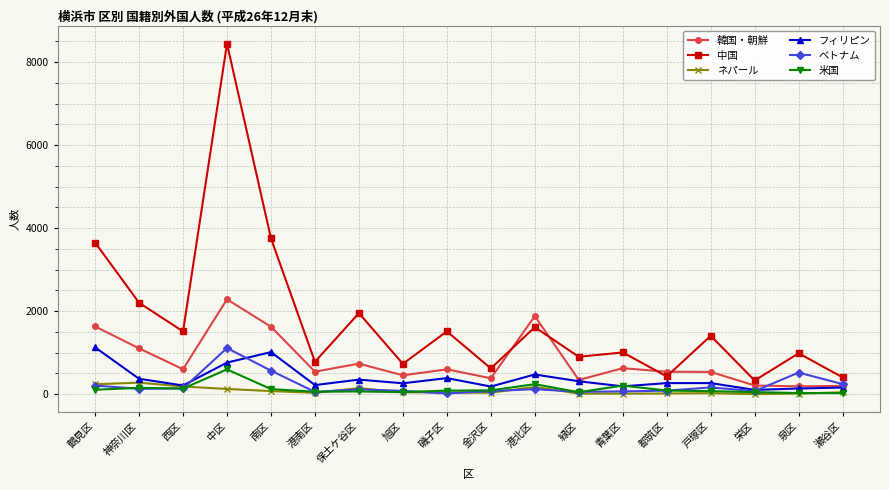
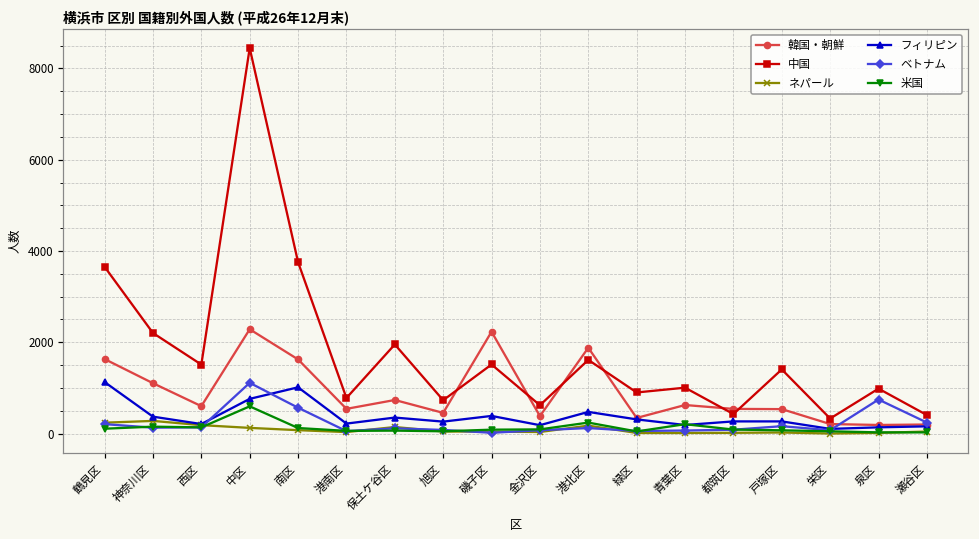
  {
    "韓国・朝鮮": {
      "鶴見区": 1600,
      "神奈川区": 1100,
      "西区": 600,
      "中区": 2300,
      "南区": 1600,
      "港南区": 500,
      "保土ケ谷区": 700,
      "旭区": 500,
-     "磯子区": 600,
+     "磯子区": 2200,
      "金沢区": 400,
      "港北区": 1900,
      "青葉区": 600,
      "都筑区": 500,
      "戸塚区": 500,
      "栄区": 200
    },
    "中国": {
      "鶴見区": 3700,
      "神奈川区": 2200,
      "西区": 1500,
      "中区": 8400,
      "南区": 3800,
      "港南区": 800,
      "保土ケ谷区": 2000,
      "旭区": 700,
      "磯子区": 1500,
      "金沢区": 600,
      "港北区": 1600,
      "緑区": 900,
      "青葉区": 1000,
      "都筑区": 400,
      "戸塚区": 1400,
      "栄区": 300,
      "泉区": 1000,
      "瀬谷区": 400
    },
    "ネパール": {
      "神奈川区": 300,
      "中区": 100,
      "都筑区": 0
    },
    "フィリピン": {
      "鶴見区": 1100,
      "神奈川区": 400,
      "中区": 800,
      "南区": 1000,
      "港南区": 200,
      "保土ケ谷区": 400,
      "旭区": 300,
      "磯子区": 400,
      "金沢区": 200,
      "港北区": 500,
      "都筑区": 300,
      "戸塚区": 300
    },
    "ベトナム": {
      "中区": 1100,
      "南区": 600,
      "戸塚区": 200,
-     "泉区": 500
+     "泉区": 700
    },
    "米国": {
      "鶴見区": 100,
      "中区": 600,
      "港北区": 200
    }
  }
